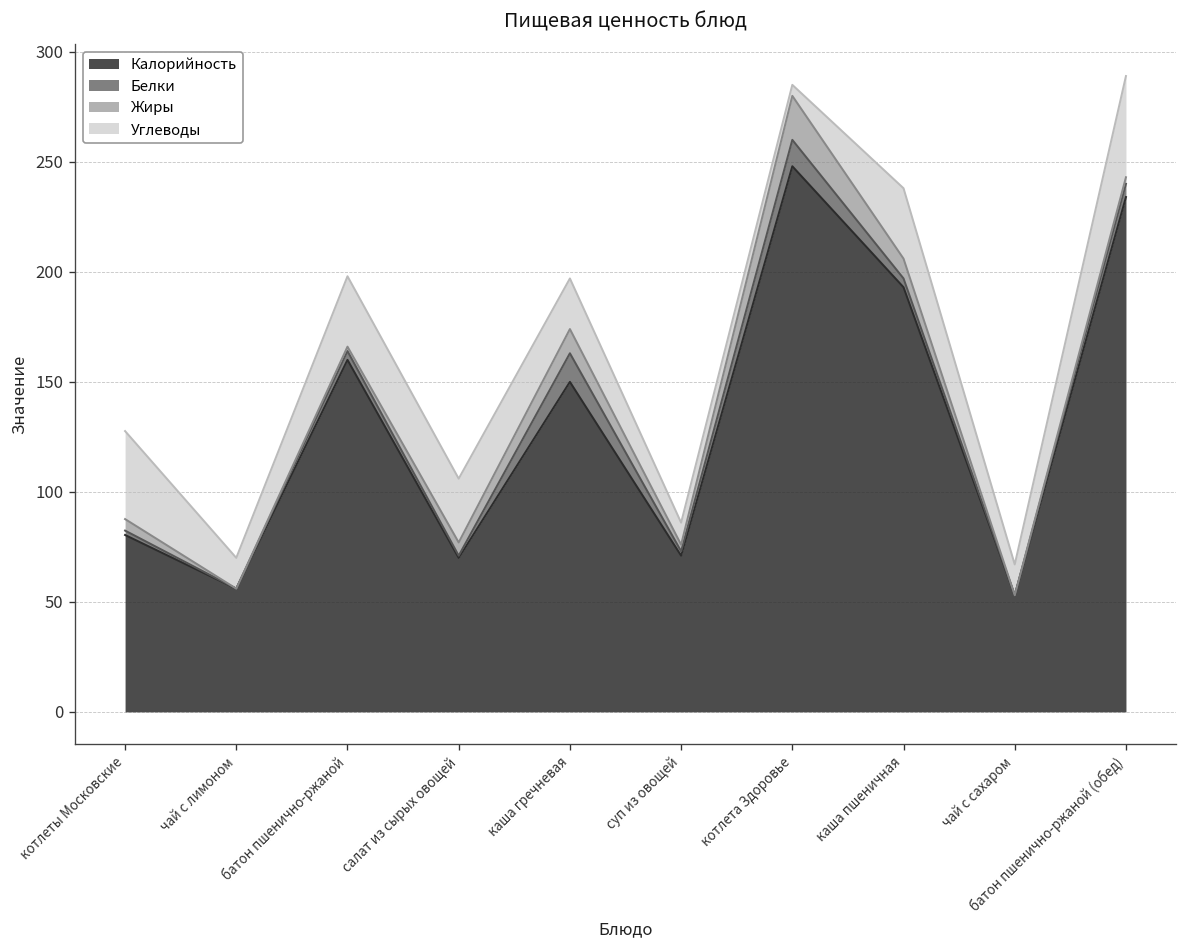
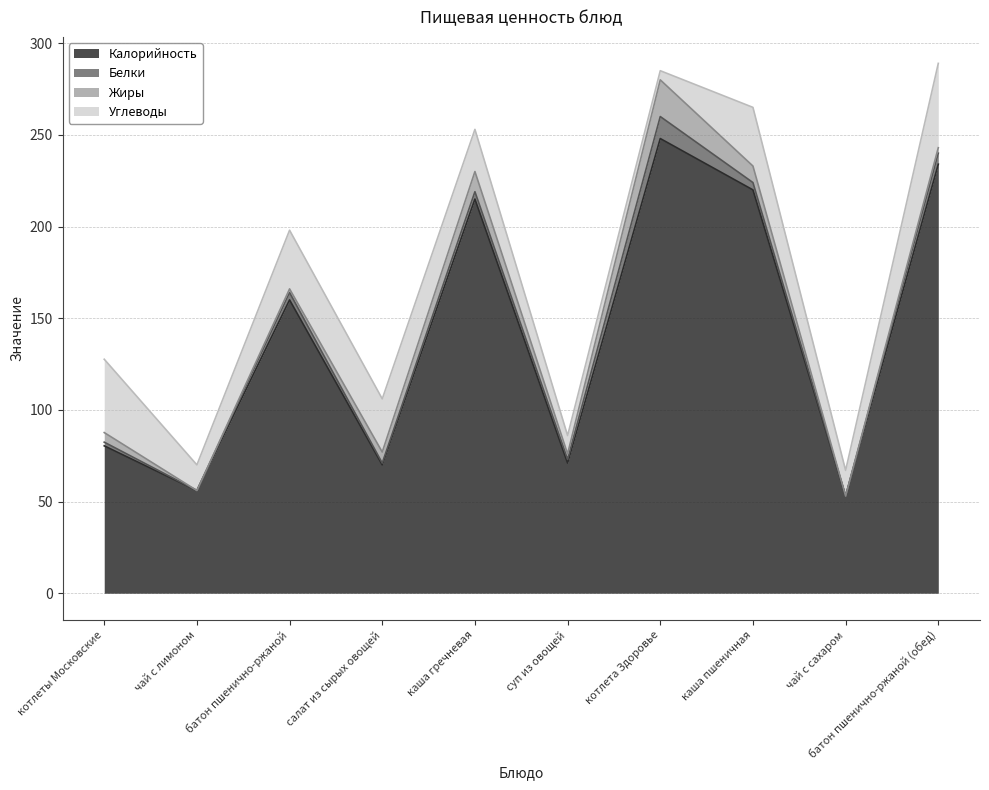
  {
    "Калорийность": {
      "котлеты Московские": 80,
      "батон пшенично-ржаной": 160,
-     "каша гречневая": 150,
+     "каша гречневая": 215,
      "суп из овощей": 71,
      "котлета Здоровье": 248,
-     "каша пшеничная": 193,
+     "каша пшеничная": 220,
      "батон пшенично-ржаной (обед)": 234
    },
    "Белки": {
      "котлеты Московские": 2,
      "батон пшенично-ржаной": 4,
-     "каша гречневая": 13,
+     "каша гречневая": 4,
      "суп из овощей": 2,
      "котлета Здоровье": 12,
      "каша пшеничная": 4,
      "батон пшенично-ржаной (обед)": 6
    },
    "Жиры": {
      "котлеты Московские": 5,
      "батон пшенично-ржаной": 2,
      "салат из сырых овощей": 6,
      "каша гречневая": 11,
      "суп из овощей": 3,
      "котлета Здоровье": 20,
      "каша пшеничная": 9,
      "батон пшенично-ржаной (обед)": 3
    },
    "Углеводы": {
      "котлеты Московские": 40,
      "чай с лимоном": 14,
      "батон пшенично-ржаной": 32,
      "салат из сырых овощей": 29,
      "каша гречневая": 23,
      "суп из овощей": 10,
      "котлета Здоровье": 5,
      "каша пшеничная": 32,
      "чай с сахаром": 14,
      "батон пшенично-ржаной (обед)": 46
    }
  }
